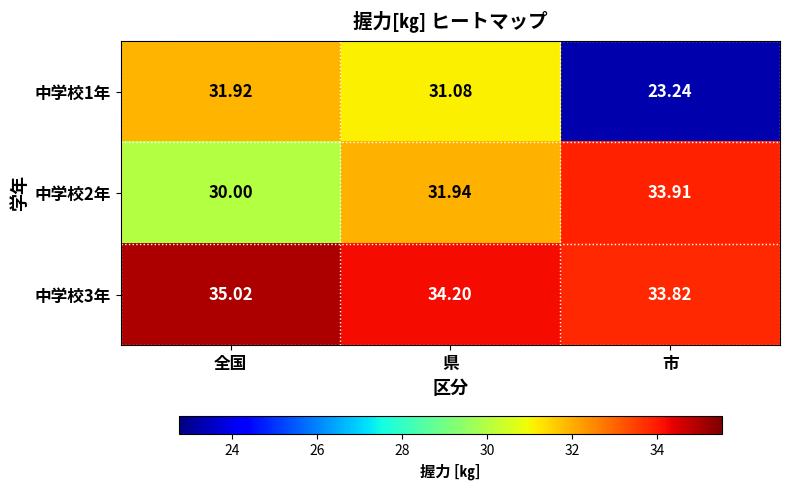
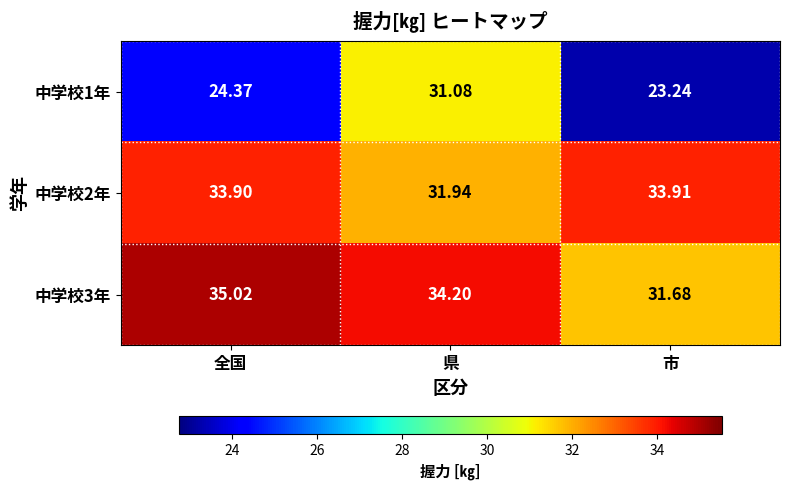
  {
    "中学校1年": {
-     "全国": 31.92,
+     "全国": 24.37,
      "県": 31.08,
      "市": 23.24
    },
    "中学校2年": {
-     "全国": 30.00,
+     "全国": 33.90,
      "県": 31.94,
      "市": 33.91
    },
    "中学校3年": {
      "全国": 35.02,
      "県": 34.20,
-     "市": 33.82
+     "市": 31.68
    }
  }
